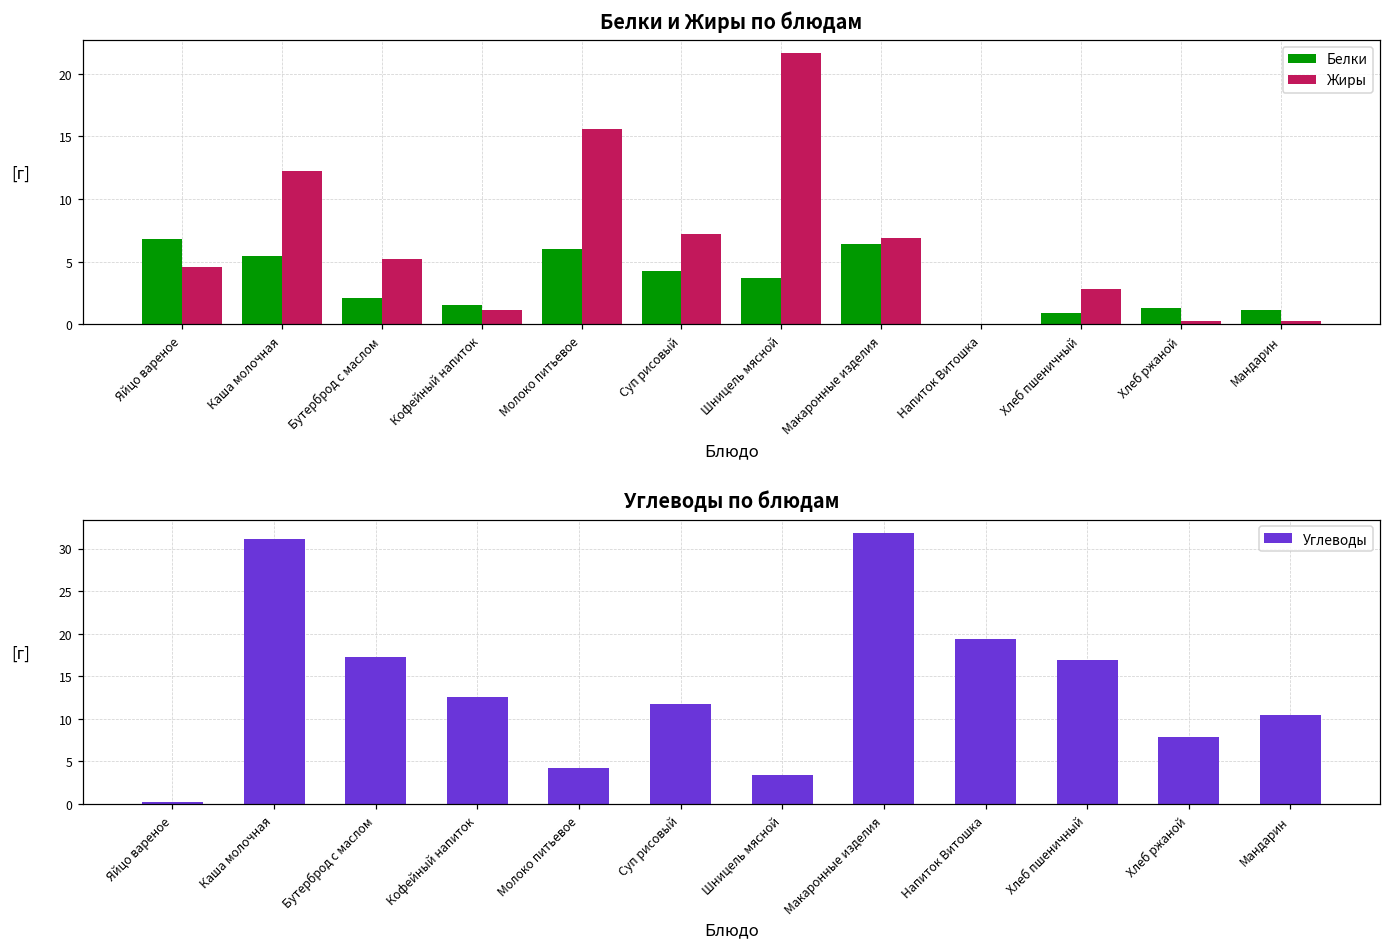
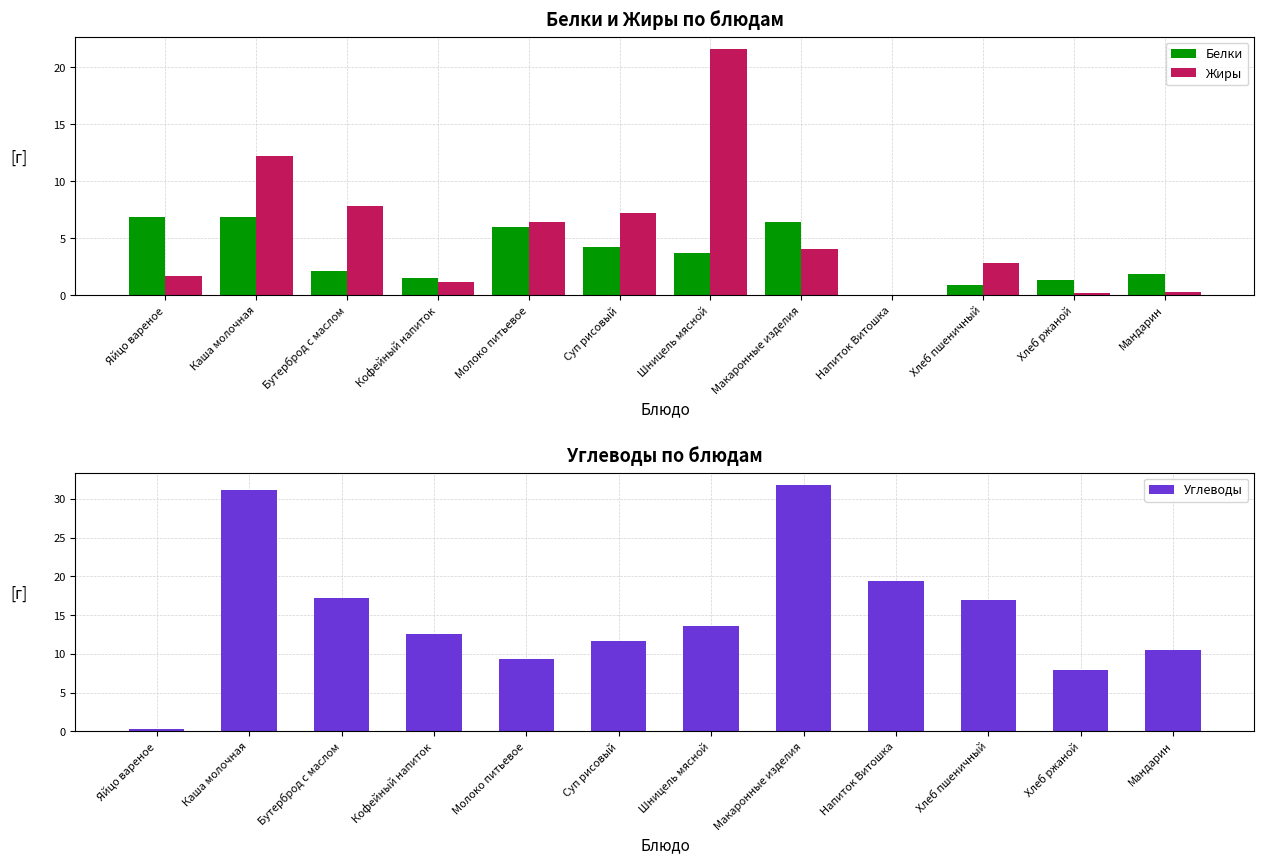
  {
    "Белки и Жиры по блюдам": {
      "Белки": {
        "Яйцо вареное": 6.9,
-       "Каша молочная": 5.5,
+       "Каша молочная": 6.9,
        "Бутерброд с маслом": 2.1,
        "Кофейный напиток": 1.5,
        "Молоко питьевое": 6.0,
        "Суп рисовый": 4.3,
        "Шницель мясной": 3.7,
        "Макаронные изделия": 6.4,
        "Напиток Витошка": 0.0,
        "Хлеб пшеничный": 0.9,
        "Хлеб ржаной": 1.3,
-       "Мандарин": 1.1
+       "Мандарин": 1.8
      },
      "Жиры": {
-       "Яйцо вареное": 4.6,
+       "Яйцо вареное": 1.7,
        "Каша молочная": 12.3,
-       "Бутерброд с маслом": 5.2,
+       "Бутерброд с маслом": 7.8,
        "Кофейный напиток": 1.1,
-       "Молоко питьевое": 15.6,
+       "Молоко питьевое": 6.4,
        "Суп рисовый": 7.2,
        "Шницель мясной": 21.6,
-       "Макаронные изделия": 6.9,
+       "Макаронные изделия": 4.1,
        "Напиток Витошка": 0.0,
        "Хлеб пшеничный": 2.9,
        "Хлеб ржаной": 0.2,
        "Мандарин": 0.3
      }
    },
    "Углеводы по блюдам": {
      "Каша молочная": 31,
      "Бутерброд с маслом": 17,
      "Кофейный напиток": 13,
-     "Молоко питьевое": 4,
+     "Молоко питьевое": 9,
      "Суп рисовый": 12,
-     "Шницель мясной": 3,
+     "Шницель мясной": 14,
      "Макаронные изделия": 32,
      "Напиток Витошка": 19,
      "Хлеб пшеничный": 17,
      "Хлеб ржаной": 8,
      "Мандарин": 11
    }
  }
